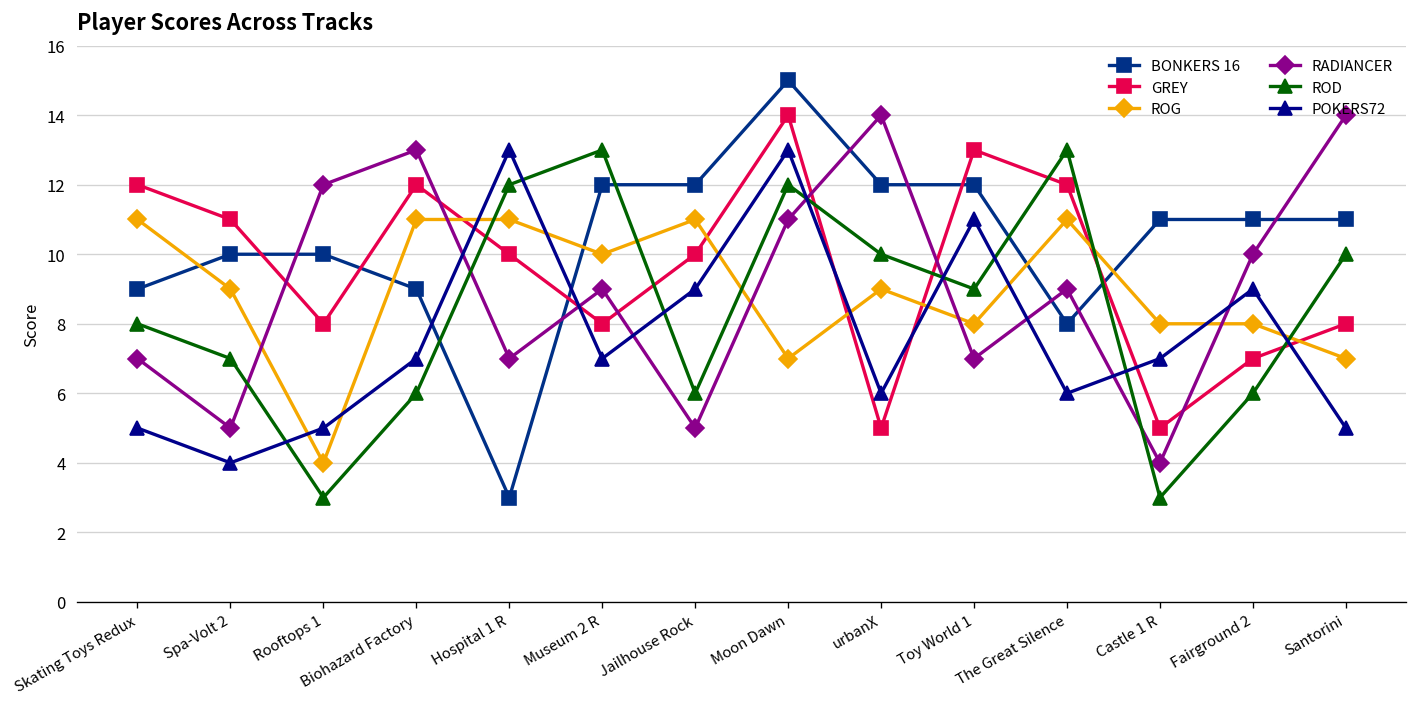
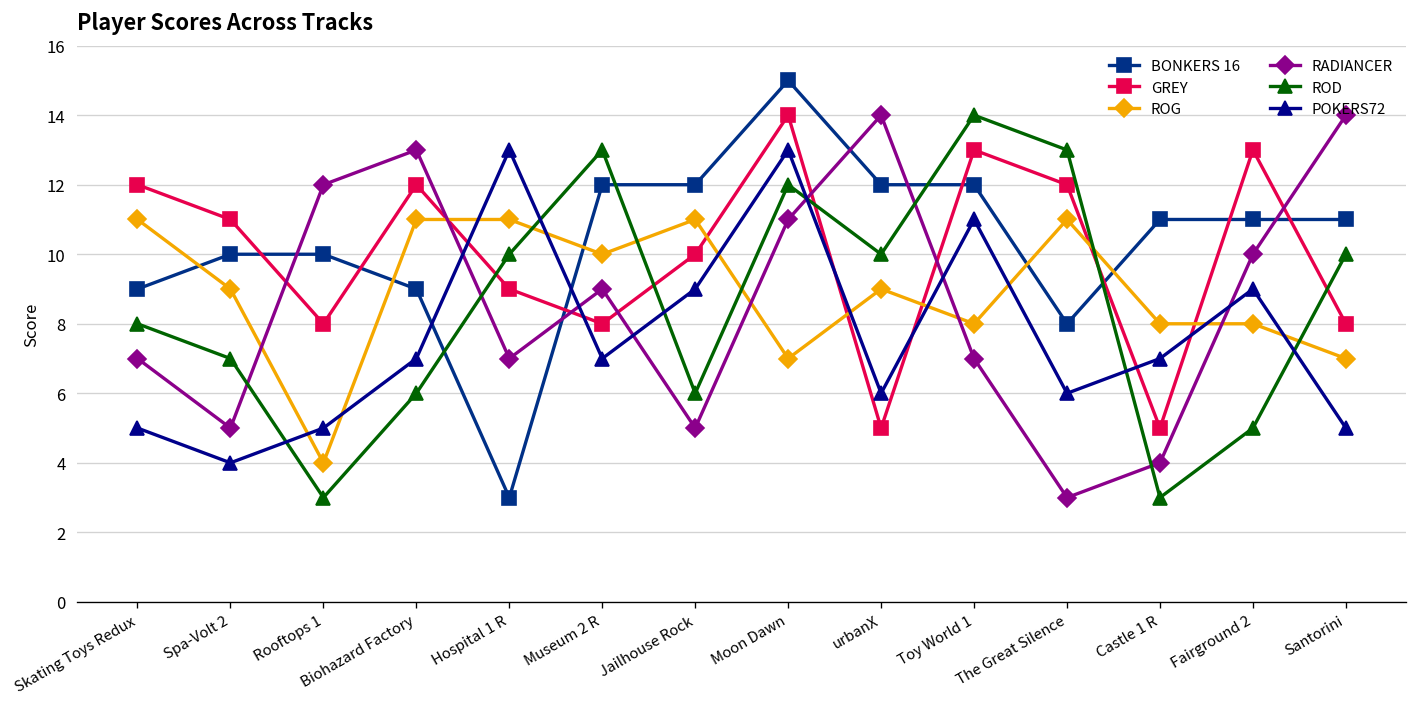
  {
    "GREY": {
      "Skating Toys Redux": 12,
      "Spa-Volt 2": 11,
      "Rooftops 1": 8,
      "Biohazard Factory": 12,
-     "Hospital 1 R": 10,
+     "Hospital 1 R": 9,
      "Museum 2 R": 8,
      "Jailhouse Rock": 10,
      "Moon Dawn": 14,
      "urbanX": 5,
      "Toy World 1": 13,
      "The Great Silence": 12,
      "Castle 1 R": 5,
-     "Fairground 2": 7,
+     "Fairground 2": 13,
      "Santorini": 8
    },
    "ROG": {
      "Skating Toys Redux": 11,
      "Spa-Volt 2": 9,
      "Rooftops 1": 4,
      "Biohazard Factory": 11,
      "Hospital 1 R": 11,
      "Museum 2 R": 10,
      "Jailhouse Rock": 11,
      "Moon Dawn": 7,
      "urbanX": 9,
      "Toy World 1": 8,
      "The Great Silence": 11,
      "Castle 1 R": 8,
      "Fairground 2": 8,
      "Santorini": 7
    },
    "RADIANCER": {
      "Skating Toys Redux": 7,
      "Spa-Volt 2": 5,
      "Rooftops 1": 12,
      "Biohazard Factory": 13,
      "Hospital 1 R": 7,
      "Museum 2 R": 9,
      "Jailhouse Rock": 5,
      "Moon Dawn": 11,
      "urbanX": 14,
      "Toy World 1": 7,
-     "The Great Silence": 9,
+     "The Great Silence": 3,
      "Castle 1 R": 4,
      "Fairground 2": 10,
      "Santorini": 14
    },
    "ROD": {
      "Skating Toys Redux": 8,
      "Spa-Volt 2": 7,
      "Rooftops 1": 3,
      "Biohazard Factory": 6,
-     "Hospital 1 R": 12,
+     "Hospital 1 R": 10,
      "Museum 2 R": 13,
      "Jailhouse Rock": 6,
      "Moon Dawn": 12,
      "urbanX": 10,
-     "Toy World 1": 9,
+     "Toy World 1": 14,
      "The Great Silence": 13,
      "Castle 1 R": 3,
-     "Fairground 2": 6,
+     "Fairground 2": 5,
      "Santorini": 10
    }
  }
